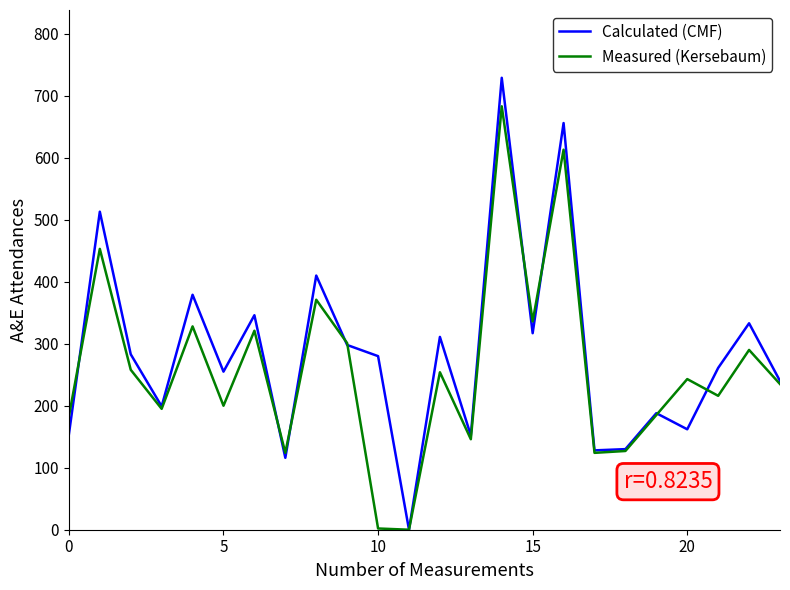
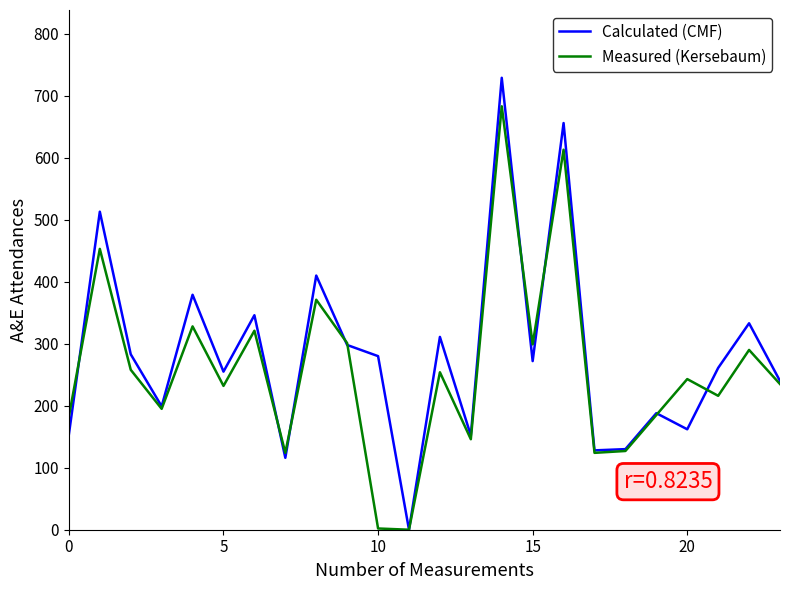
  {
    "Calculated (CMF)": {
      "0": 150,
      "5": 260,
      "10": 280,
-     "15": 320,
+     "15": 270,
      "20": 160
    },
    "Measured (Kersebaum)": {
      "0": 180,
-     "5": 200,
+     "5": 230,
      "10": 0,
-     "15": 340,
+     "15": 300,
      "20": 240
    }
  }
